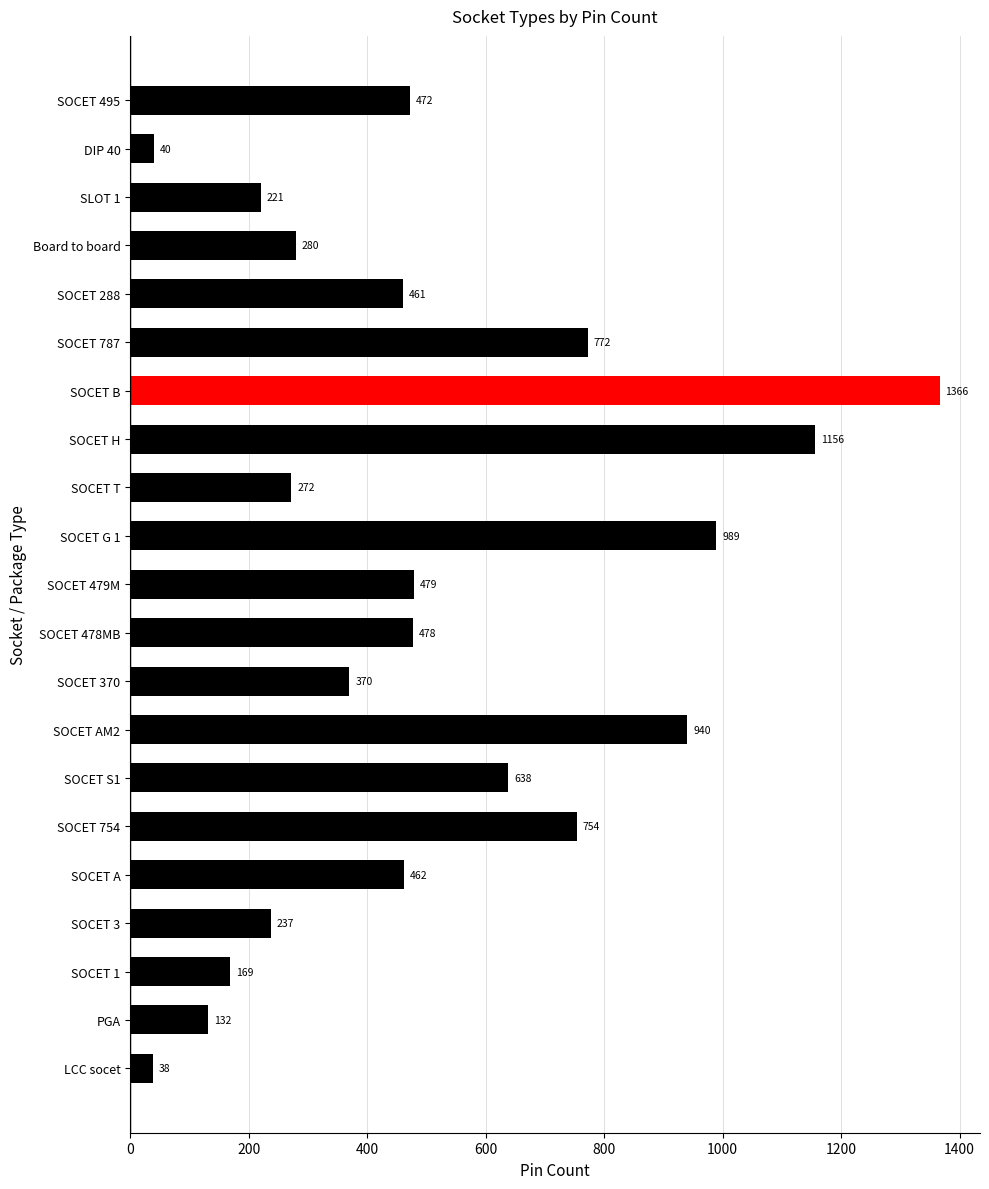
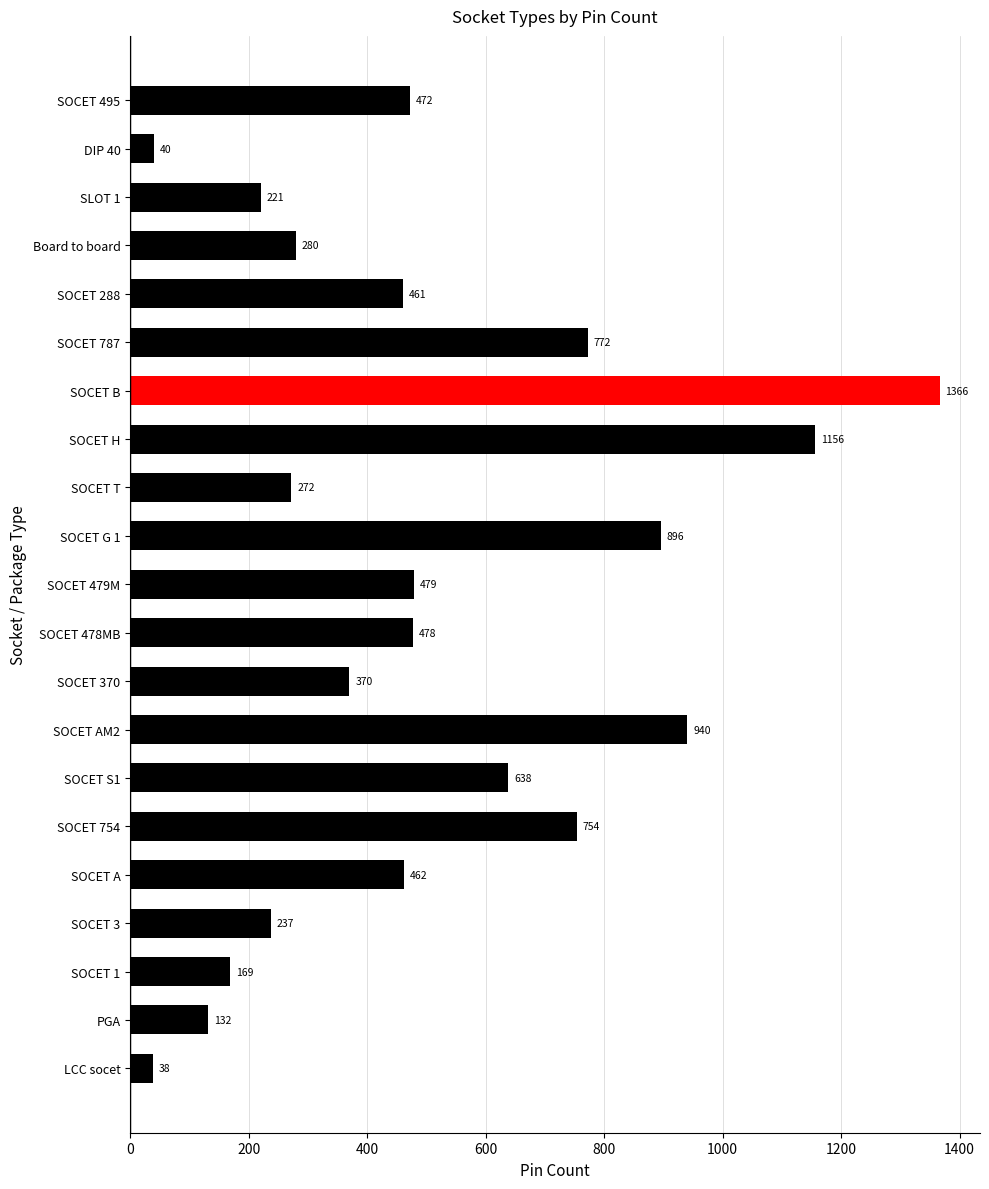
  {
    "SOCET 495": 472,
    "DIP 40": 40,
    "SLOT 1": 221,
    "Board to board": 280,
    "SOCET 288": 461,
    "SOCET 787": 772,
    "SOCET B": 1366,
    "SOCET H": 1156,
    "SOCET T": 272,
-   "SOCET G 1": 989,
+   "SOCET G 1": 896,
    "SOCET 479M": 479,
    "SOCET 478MB": 478,
    "SOCET 370": 370,
    "SOCET AM2": 940,
    "SOCET S1": 638,
    "SOCET 754": 754,
    "SOCET A": 462,
    "SOCET 3": 237,
    "SOCET 1": 169,
    "PGA": 132,
    "LCC socet": 38
  }
